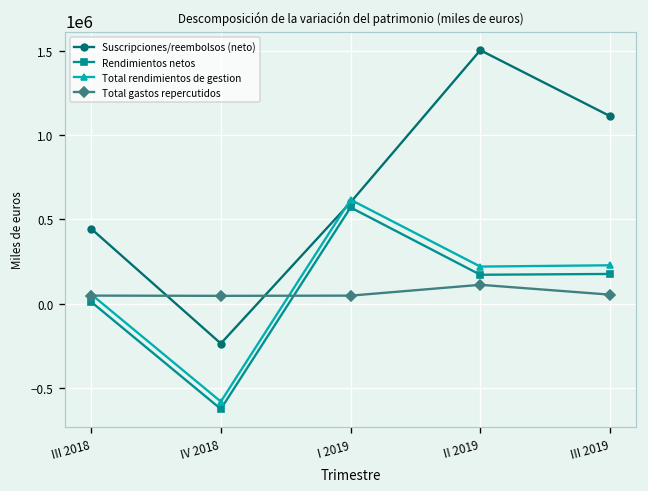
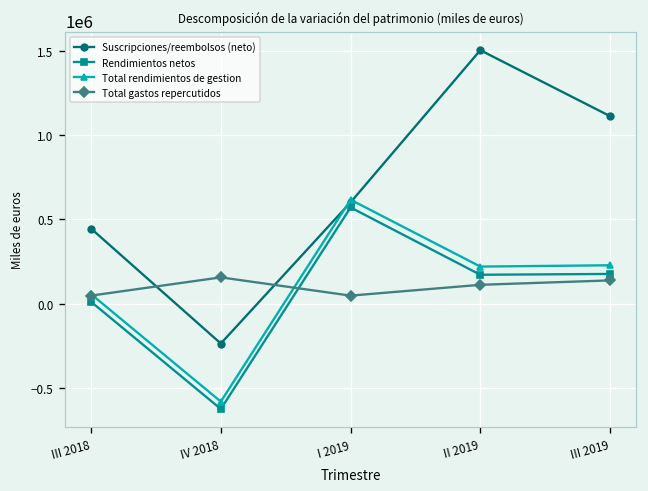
  {
    "Total gastos repercutidos": {
-     "IV 2018": 50000,
+     "IV 2018": 160000,
      "I 2019": 50000,
      "II 2019": 110000,
-     "III 2019": 50000
+     "III 2019": 140000
    }
  }
